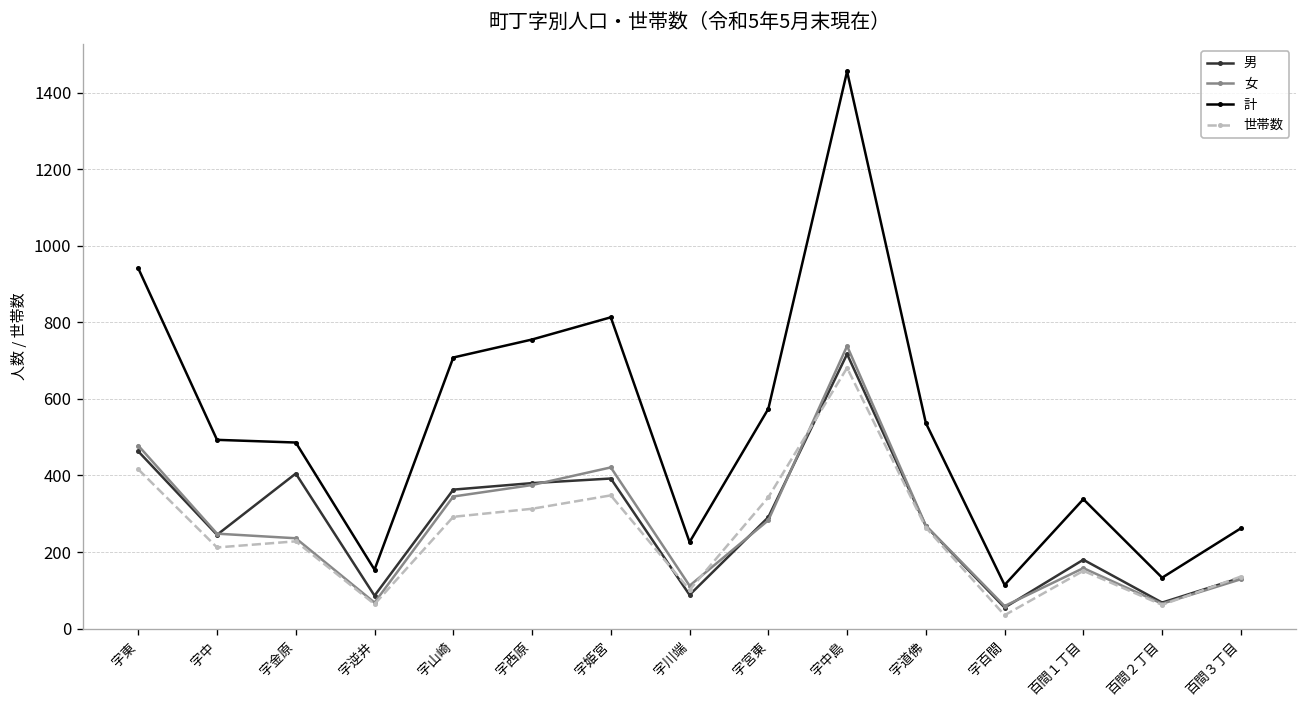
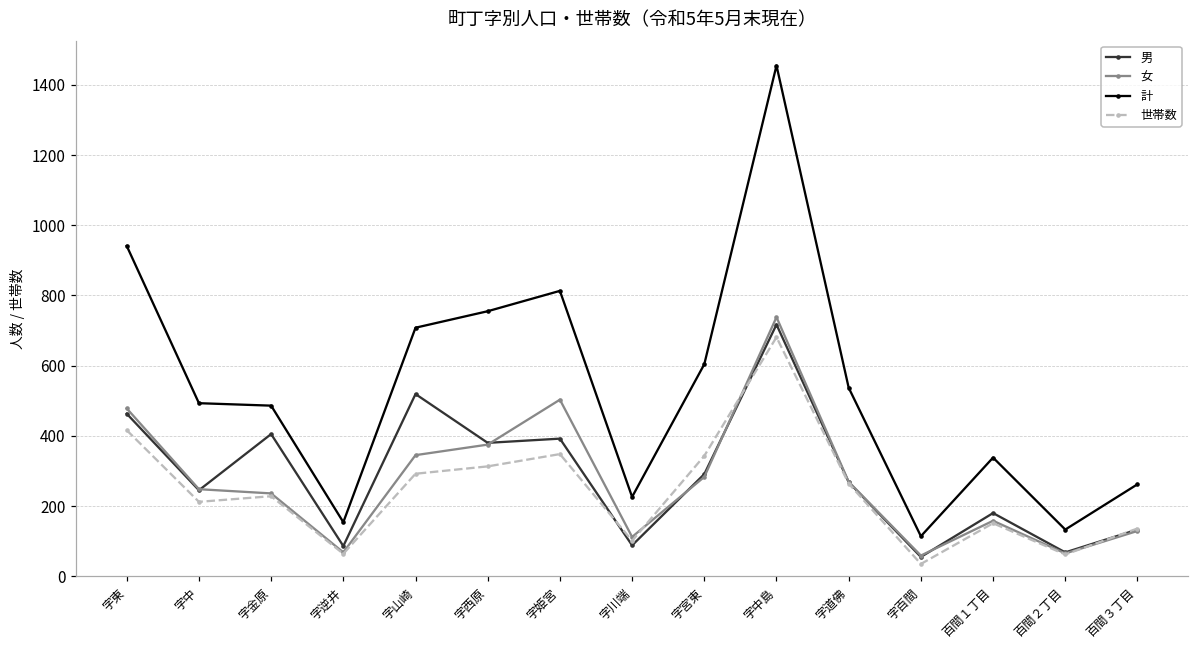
  {
    "男": {
      "字東": 460,
      "字金原": 410,
      "字逆井": 90,
-     "字山崎": 360,
+     "字山崎": 520,
      "字姫宮": 390,
      "字川端": 90,
      "字宮東": 290,
      "字中島": 720,
      "百間１丁目": 180
    },
    "女": {
      "字東": 480,
      "字山崎": 350,
-     "字姫宮": 420,
+     "字姫宮": 500,
      "字川端": 110,
      "字宮東": 280,
      "字中島": 740
    },
    "計": {
      "字東": 940,
      "字中": 490,
      "字金原": 490,
      "字逆井": 150,
      "字山崎": 710,
      "字西原": 760,
      "字姫宮": 810,
      "字川端": 230,
-     "字宮東": 570,
+     "字宮東": 600,
      "字中島": 1460,
      "字道佛": 540,
      "字百間": 110,
      "百間１丁目": 340,
      "百間２丁目": 130,
      "百間３丁目": 260
    },
    "世帯数": {
      "字東": 420,
      "字中": 210,
      "字山崎": 290,
      "字西原": 310,
      "字姫宮": 350,
      "字川端": 100,
      "字宮東": 340,
      "字中島": 680,
      "字百間": 40
    }
  }
